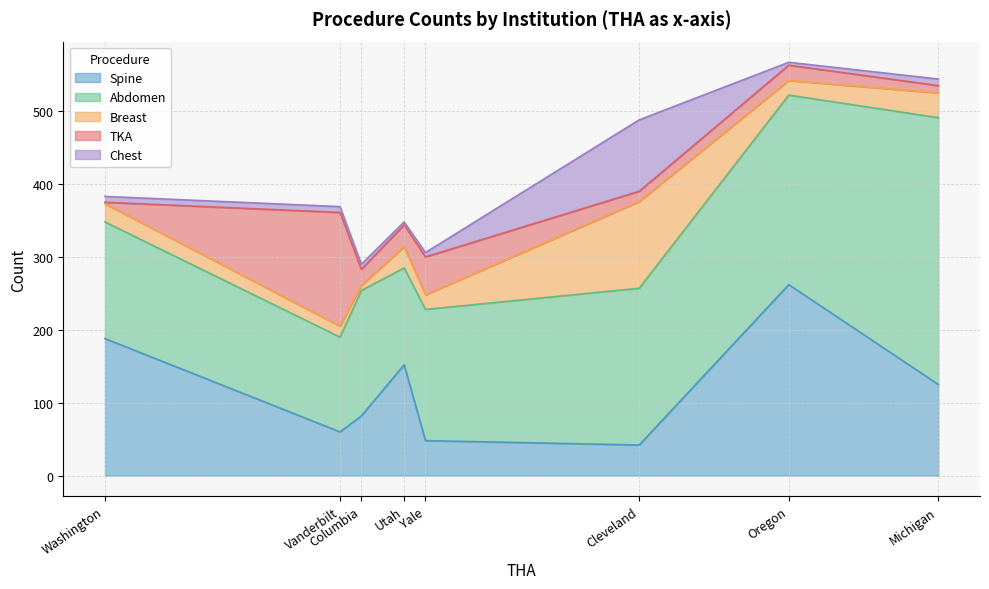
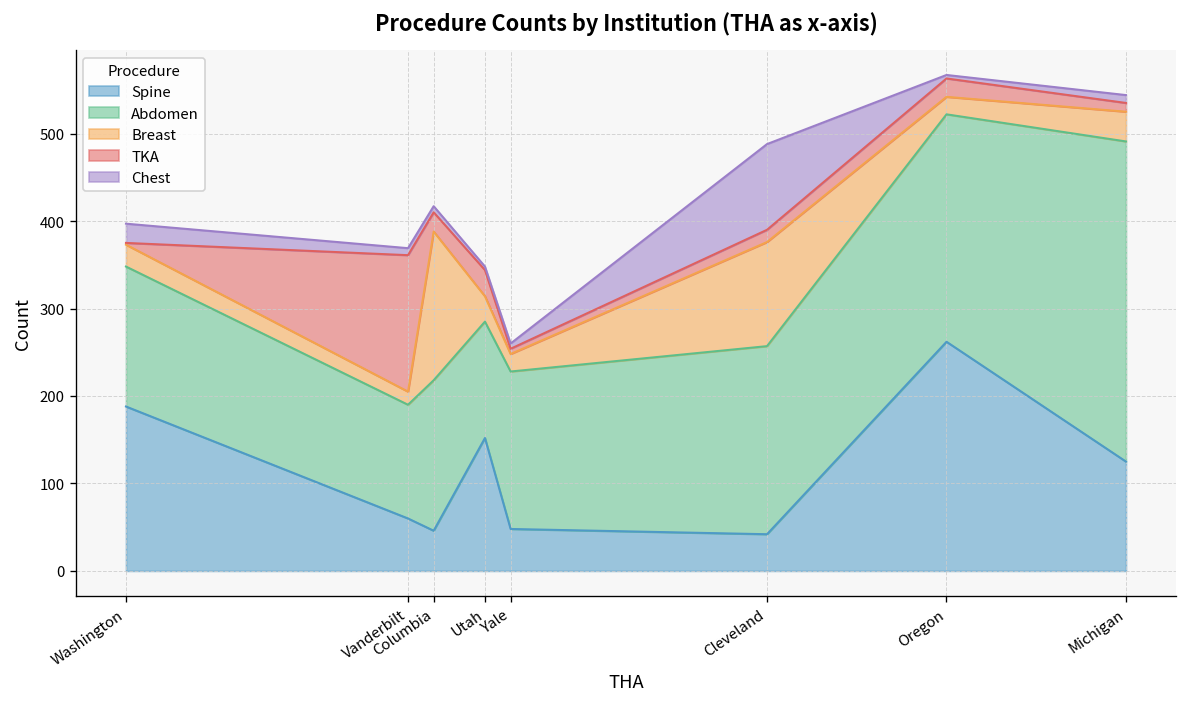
  {
    "Spine": {
      "Washington": 190,
      "Vanderbilt": 60,
-     "Columbia": 80,
+     "Columbia": 50,
      "Utah": 150,
      "Yale": 50,
      "Cleveland": 40,
      "Oregon": 260,
      "Michigan": 130
    },
    "Abdomen": {
      "Washington": 160,
      "Vanderbilt": 130,
      "Columbia": 170,
      "Utah": 130,
      "Yale": 180,
      "Cleveland": 220,
      "Oregon": 260,
      "Michigan": 370
    },
    "Breast": {
      "Vanderbilt": 20,
-     "Columbia": 10,
+     "Columbia": 170,
      "Utah": 30,
      "Yale": 20,
      "Cleveland": 120,
      "Oregon": 20,
      "Michigan": 30
    },
    "TKA": {
      "Vanderbilt": 160,
      "Columbia": 20,
      "Utah": 30,
-     "Yale": 50,
+     "Yale": 10,
      "Cleveland": 10,
      "Oregon": 20,
      "Michigan": 10
    },
    "Chest": {
-     "Washington": 10,
+     "Washington": 20,
      "Vanderbilt": 10,
      "Columbia": 10,
      "Utah": 0,
      "Yale": 10,
      "Cleveland": 100,
      "Oregon": 0,
      "Michigan": 10
    }
  }
